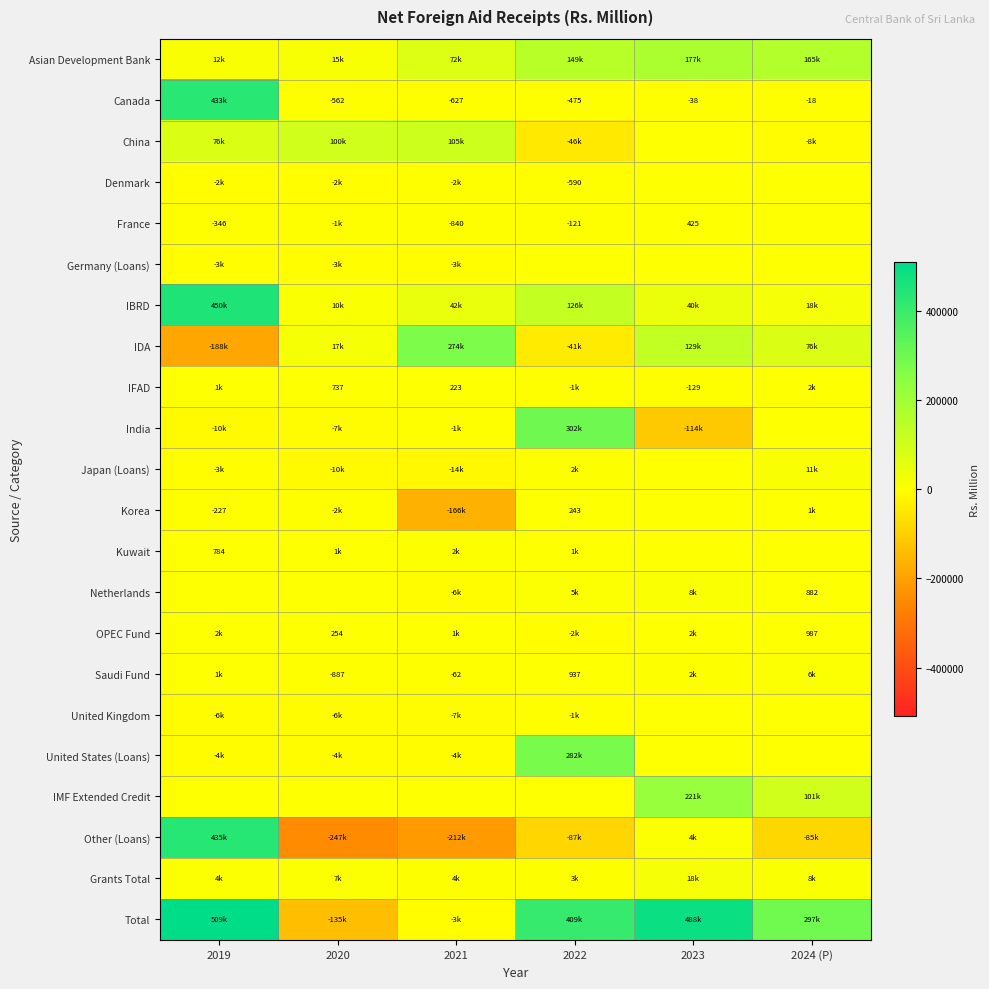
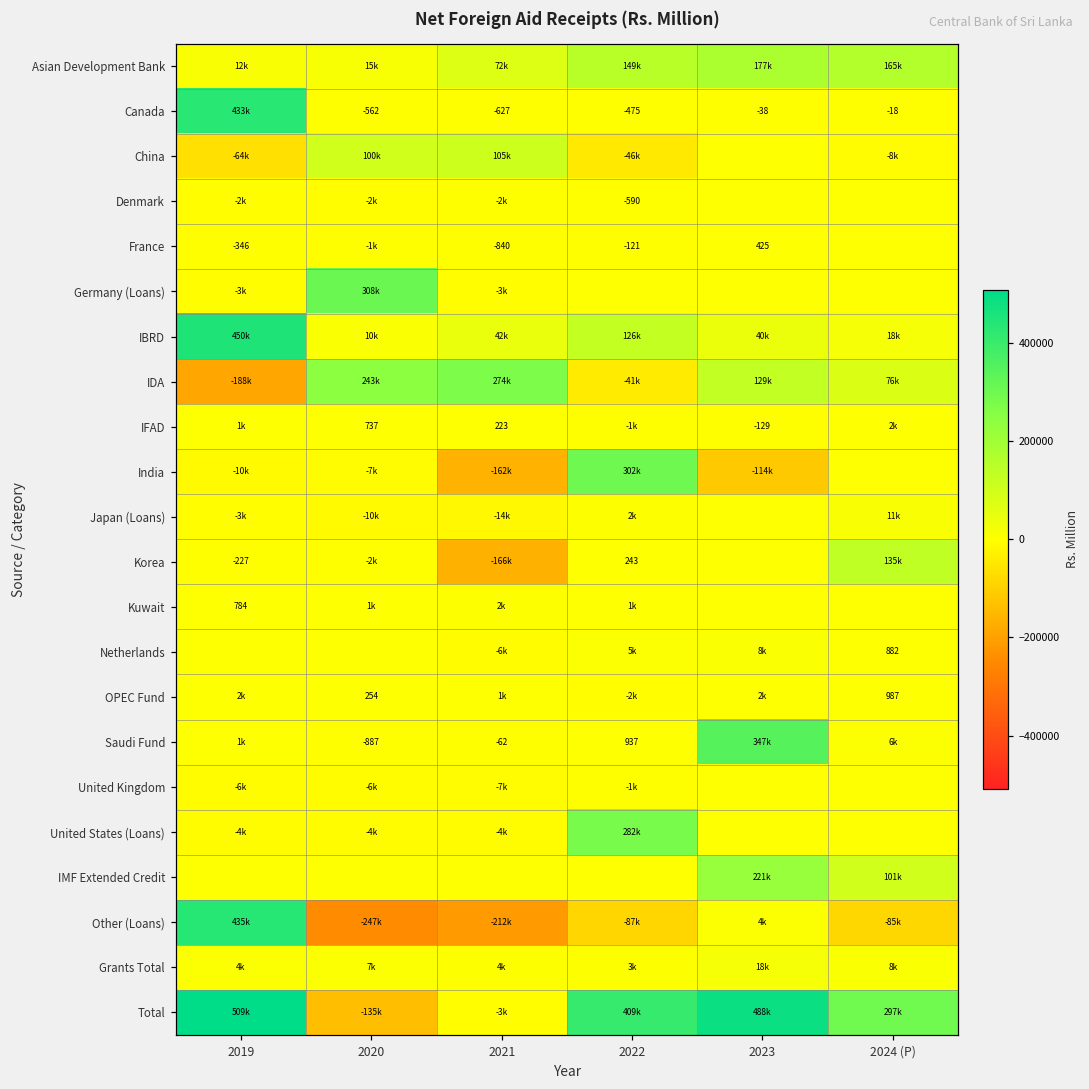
  {
    "Asian Development Bank": {
      "2019": "12k",
      "2020": "15k",
      "2021": "72k",
      "2022": "149k",
      "2023": "177k",
      "2024 (P)": "165k"
    },
    "Canada": {
      "2019": "433k",
      "2020": "-562",
      "2021": "-627",
      "2022": "-475",
      "2023": "-38",
      "2024 (P)": "-18"
    },
    "China": {
-     "2019": "76k",
+     "2019": "-64k",
      "2020": "100k",
      "2021": "105k",
      "2022": "-46k",
      "2024 (P)": "-8k"
    },
    "Denmark": {
      "2019": "-2k",
      "2020": "-2k",
      "2021": "-2k",
      "2022": "-590"
    },
    "France": {
      "2019": "-346",
      "2020": "-1k",
      "2021": "-840",
      "2022": "-121",
      "2023": "425"
    },
    "Germany (Loans)": {
      "2019": "-3k",
-     "2020": "-3k",
+     "2020": "308k",
      "2021": "-3k"
    },
    "IBRD": {
      "2019": "450k",
      "2020": "10k",
      "2021": "42k",
      "2022": "126k",
      "2023": "40k",
      "2024 (P)": "18k"
    },
    "IDA": {
      "2019": "-188k",
-     "2020": "17k",
+     "2020": "243k",
      "2021": "274k",
      "2022": "-41k",
      "2023": "129k",
      "2024 (P)": "76k"
    },
    "IFAD": {
      "2019": "1k",
      "2020": "737",
      "2021": "223",
      "2022": "-1k",
      "2023": "-129",
      "2024 (P)": "2k"
    },
    "India": {
      "2019": "-10k",
      "2020": "-7k",
-     "2021": "-1k",
+     "2021": "-162k",
      "2022": "302k",
      "2023": "-114k"
    },
    "Japan (Loans)": {
      "2019": "-3k",
      "2020": "-10k",
      "2021": "-14k",
      "2022": "2k",
      "2024 (P)": "11k"
    },
    "Korea": {
      "2019": "-227",
      "2020": "-2k",
      "2021": "-166k",
      "2022": "243",
-     "2024 (P)": "1k"
+     "2024 (P)": "135k"
    },
    "Kuwait": {
      "2019": "784",
      "2020": "1k",
      "2021": "2k",
      "2022": "1k"
    },
    "Netherlands": {
      "2021": "-6k",
      "2022": "5k",
      "2023": "8k",
      "2024 (P)": "882"
    },
    "OPEC Fund": {
      "2019": "2k",
      "2020": "254",
      "2021": "1k",
      "2022": "-2k",
      "2023": "2k",
      "2024 (P)": "987"
    },
    "Saudi Fund": {
      "2019": "1k",
      "2020": "-887",
      "2021": "-62",
      "2022": "937",
-     "2023": "2k",
+     "2023": "347k",
      "2024 (P)": "6k"
    },
    "United Kingdom": {
      "2019": "-6k",
      "2020": "-6k",
      "2021": "-7k",
      "2022": "-1k"
    },
    "United States (Loans)": {
      "2019": "-4k",
      "2020": "-4k",
      "2021": "-4k",
      "2022": "282k"
    },
    "IMF Extended Credit": {
      "2023": "221k",
      "2024 (P)": "101k"
    },
    "Other (Loans)": {
      "2019": "435k",
      "2020": "-247k",
      "2021": "-212k",
      "2022": "-87k",
      "2023": "4k",
      "2024 (P)": "-85k"
    },
    "Grants Total": {
      "2019": "4k",
      "2020": "7k",
      "2021": "4k",
      "2022": "3k",
      "2023": "18k",
      "2024 (P)": "8k"
    },
    "Total": {
      "2019": "509k",
      "2020": "-135k",
      "2021": "-3k",
      "2022": "409k",
      "2023": "488k",
      "2024 (P)": "297k"
    }
  }
